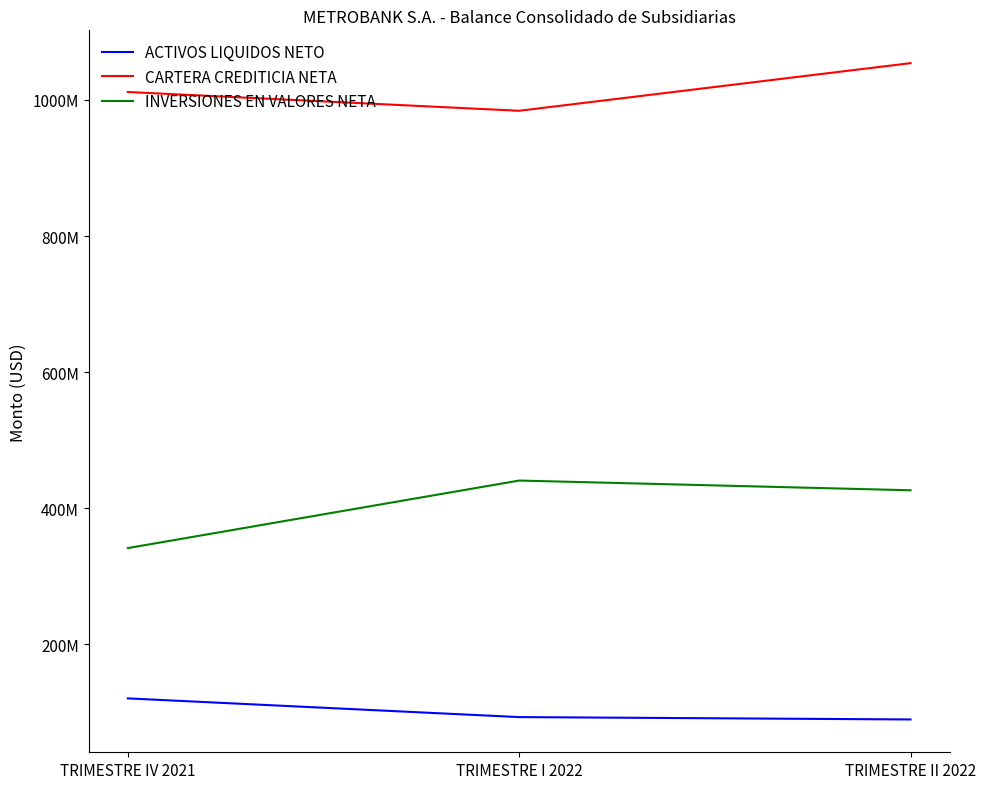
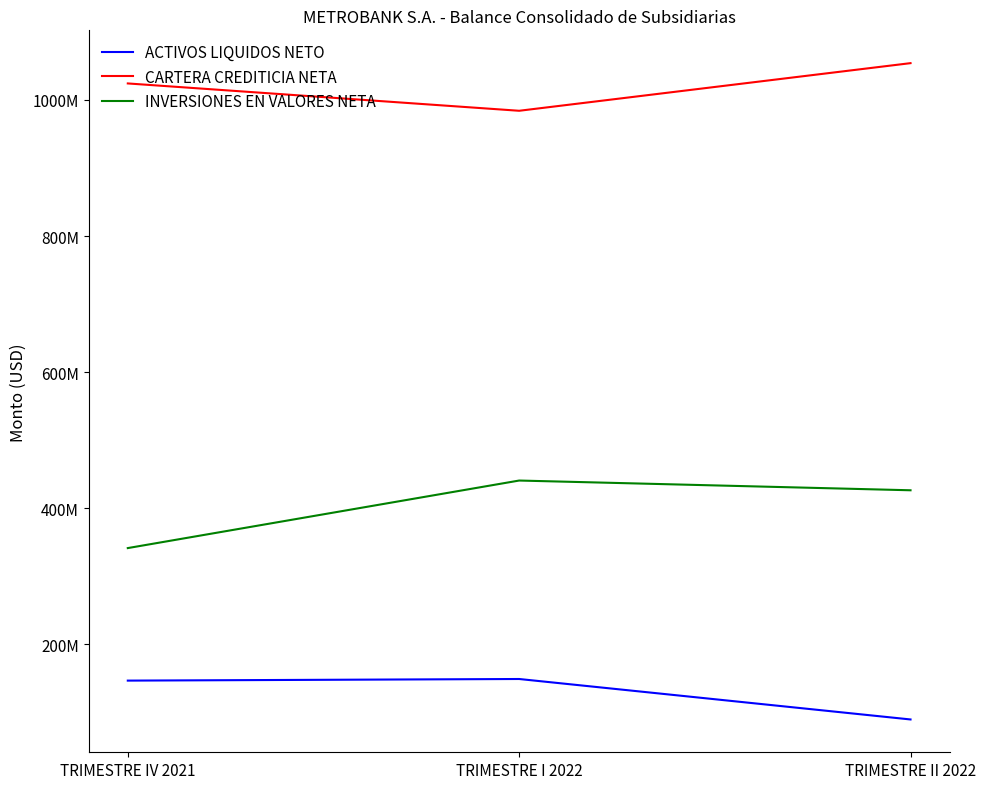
  {
    "ACTIVOS LIQUIDOS NETO": {
-     "TRIMESTRE IV 2021": 120000000,
-     "TRIMESTRE I 2022": 90000000,
+     "TRIMESTRE IV 2021": 150000000,
+     "TRIMESTRE I 2022": 150000000,
      "TRIMESTRE II 2022": 90000000
    },
    "CARTERA CREDITICIA NETA": {
-     "TRIMESTRE IV 2021": 1010000000,
+     "TRIMESTRE IV 2021": 1020000000,
      "TRIMESTRE I 2022": 980000000,
      "TRIMESTRE II 2022": 1050000000
    },
    "INVERSIONES EN VALORES NETA": {
      "TRIMESTRE IV 2021": 340000000,
      "TRIMESTRE I 2022": 440000000,
      "TRIMESTRE II 2022": 430000000
    }
  }
